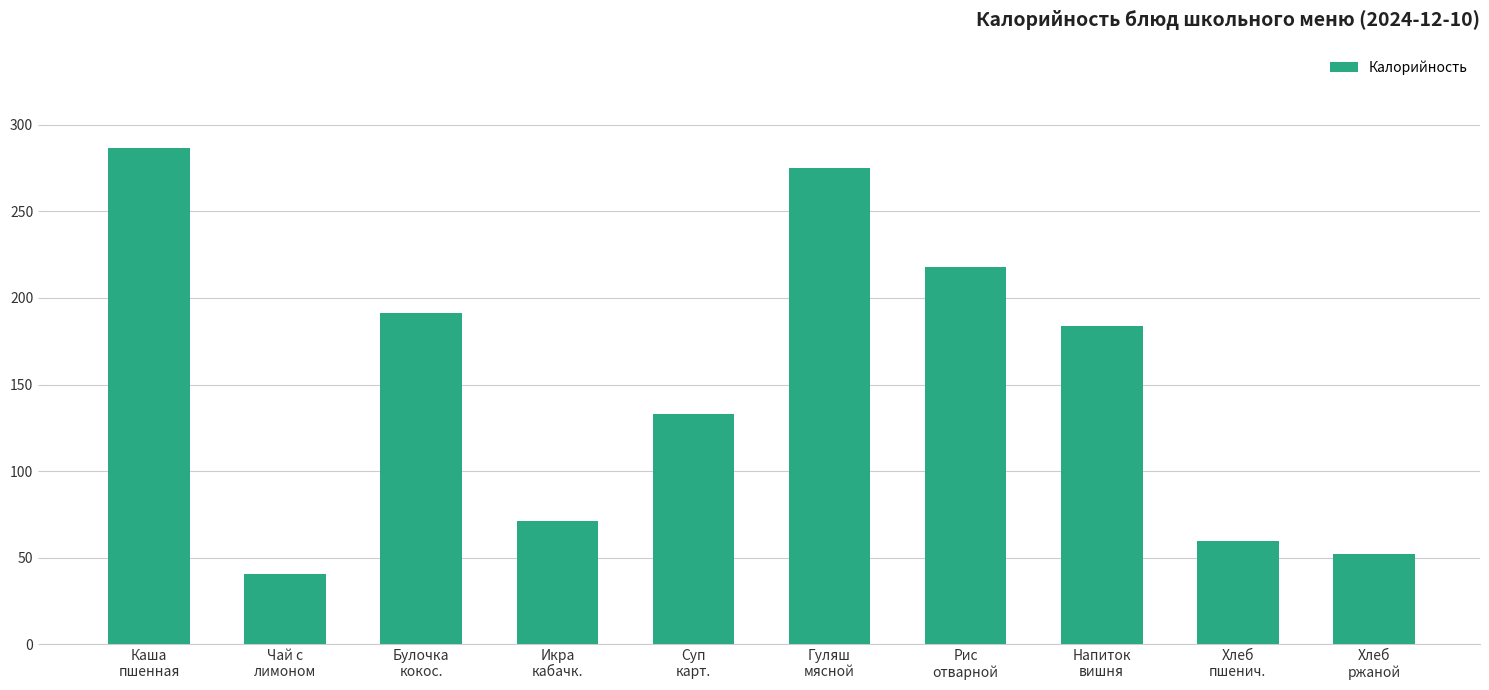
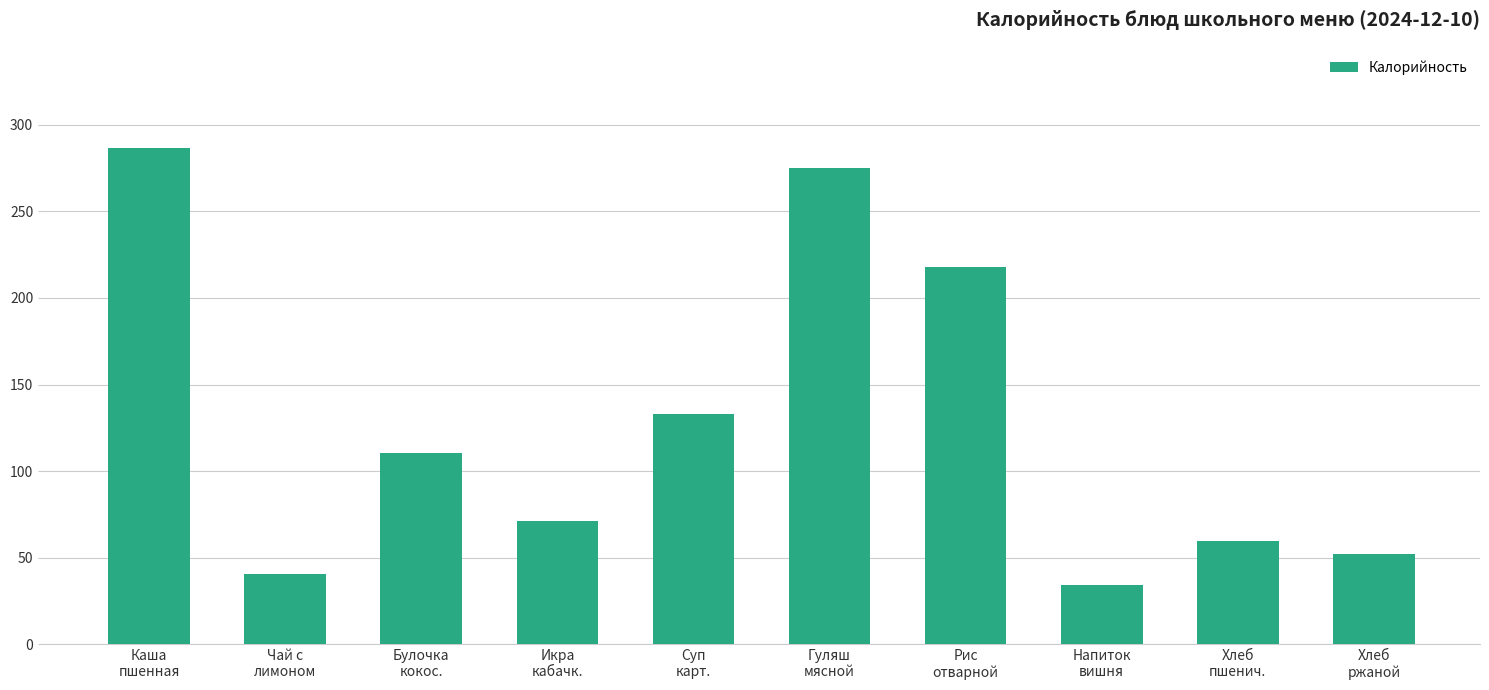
  {
    "Каша пшенная": 287,
    "Чай с лимоном": 41,
-   "Булочка кокос.": 191,
+   "Булочка кокос.": 111,
    "Икра кабачк.": 71,
    "Суп карт.": 133,
    "Гуляш мясной": 275,
    "Рис отварной": 218,
-   "Напиток вишня": 184,
+   "Напиток вишня": 34,
    "Хлеб пшенич.": 60,
    "Хлеб ржаной": 52
  }
